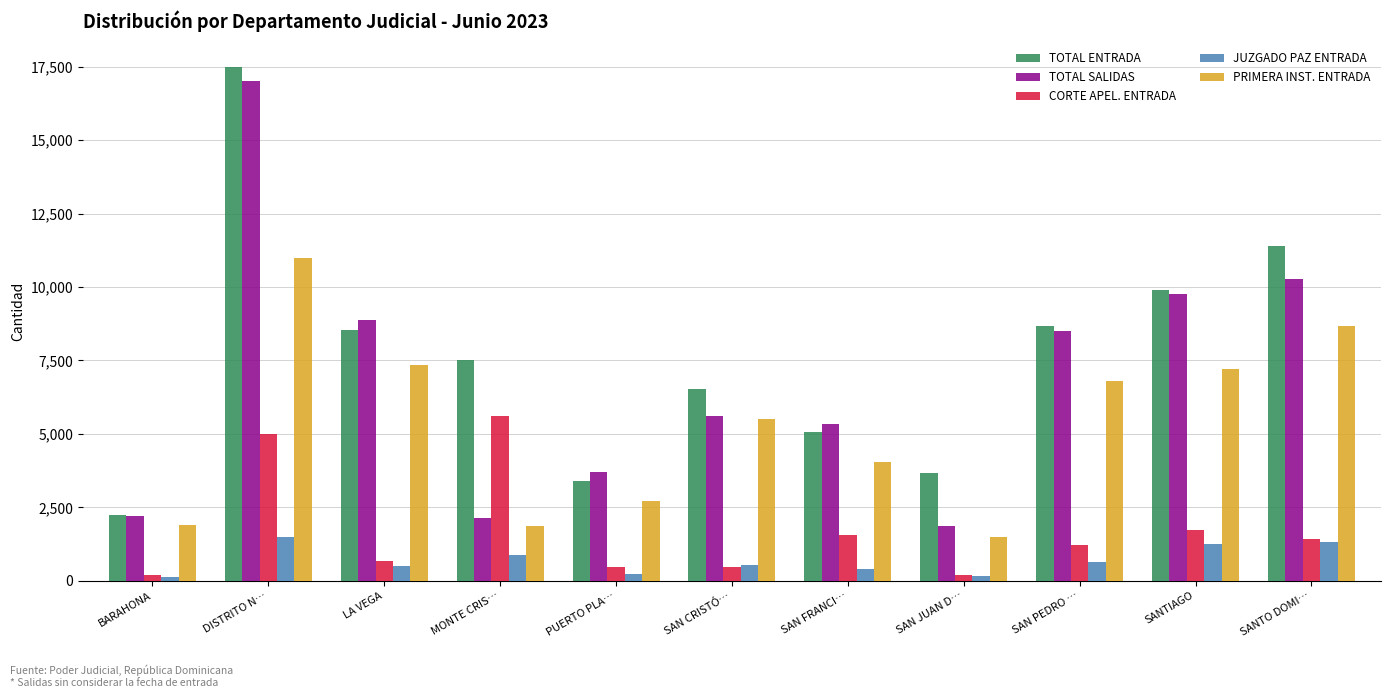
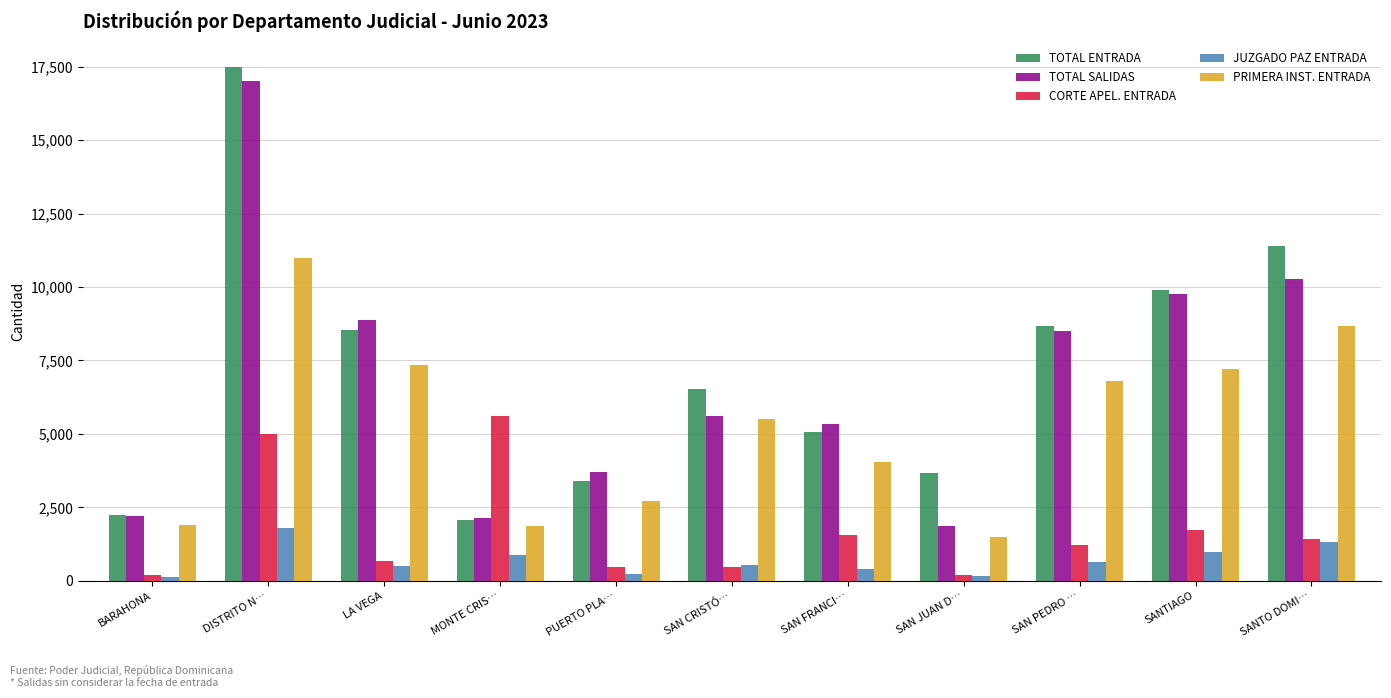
  {
    "TOTAL ENTRADA": {
      "BARAHONA": "2,300",
      "DISTRITO N…": "17,500",
      "LA VEGA": "8,500",
-     "MONTE CRIS…": "7,500",
+     "MONTE CRIS…": "2,100",
      "PUERTO PLA…": "3,400",
      "SAN CRISTÓ…": "6,500",
      "SAN FRANCI…": "5,100",
      "SAN JUAN D…": "3,700",
      "SAN PEDRO …": "8,700",
      "SANTIAGO": "9,900",
      "SANTO DOMI…": "11,400"
    },
    "TOTAL SALIDAS": {
      "BARAHONA": "2,200",
      "DISTRITO N…": "17,000",
      "LA VEGA": "8,900",
      "MONTE CRIS…": "2,100",
      "PUERTO PLA…": "3,700",
      "SAN CRISTÓ…": "5,600",
      "SAN FRANCI…": "5,300",
      "SAN JUAN D…": "1,900",
      "SAN PEDRO …": "8,500",
      "SANTIAGO": "9,700",
      "SANTO DOMI…": "10,300"
    },
    "CORTE APEL. ENTRADA": {
      "BARAHONA": "200",
      "DISTRITO N…": "5,000",
      "LA VEGA": "700",
      "MONTE CRIS…": "5,600",
      "PUERTO PLA…": "500",
      "SAN CRISTÓ…": "500",
      "SAN FRANCI…": "1,500",
      "SAN JUAN D…": "200",
      "SAN PEDRO …": "1,200",
      "SANTIAGO": "1,700",
      "SANTO DOMI…": "1,400"
    },
    "JUZGADO PAZ ENTRADA": {
      "BARAHONA": "100",
-     "DISTRITO N…": "1,500",
+     "DISTRITO N…": "1,800",
      "LA VEGA": "500",
      "MONTE CRIS…": "900",
      "PUERTO PLA…": "200",
      "SAN CRISTÓ…": "500",
      "SAN FRANCI…": "400",
      "SAN JUAN D…": "200",
      "SAN PEDRO …": "700",
-     "SANTIAGO": "1,300",
+     "SANTIAGO": "1,000",
      "SANTO DOMI…": "1,300"
    },
    "PRIMERA INST. ENTRADA": {
      "BARAHONA": "1,900",
      "DISTRITO N…": "11,000",
      "LA VEGA": "7,300",
      "MONTE CRIS…": "1,900",
      "PUERTO PLA…": "2,700",
      "SAN CRISTÓ…": "5,500",
      "SAN FRANCI…": "4,000",
      "SAN JUAN D…": "1,500",
      "SAN PEDRO …": "6,800",
      "SANTIAGO": "7,200",
      "SANTO DOMI…": "8,700"
    }
  }
